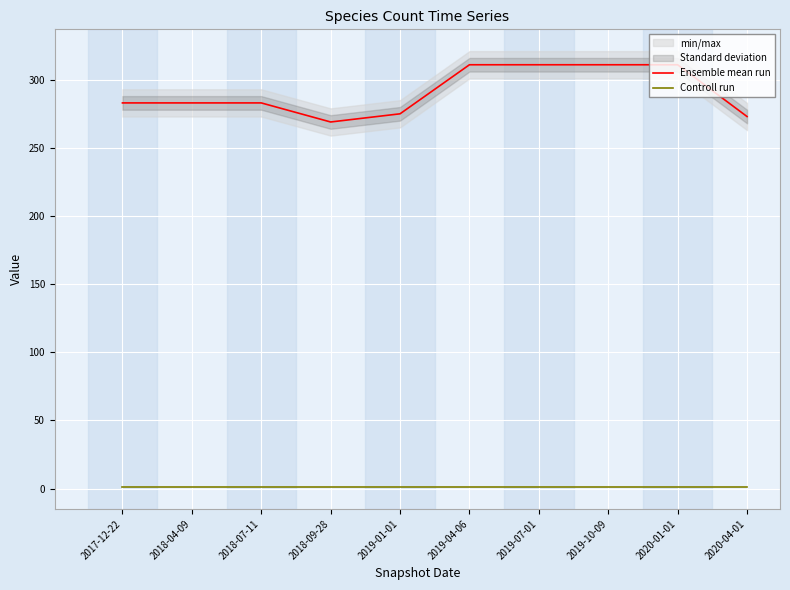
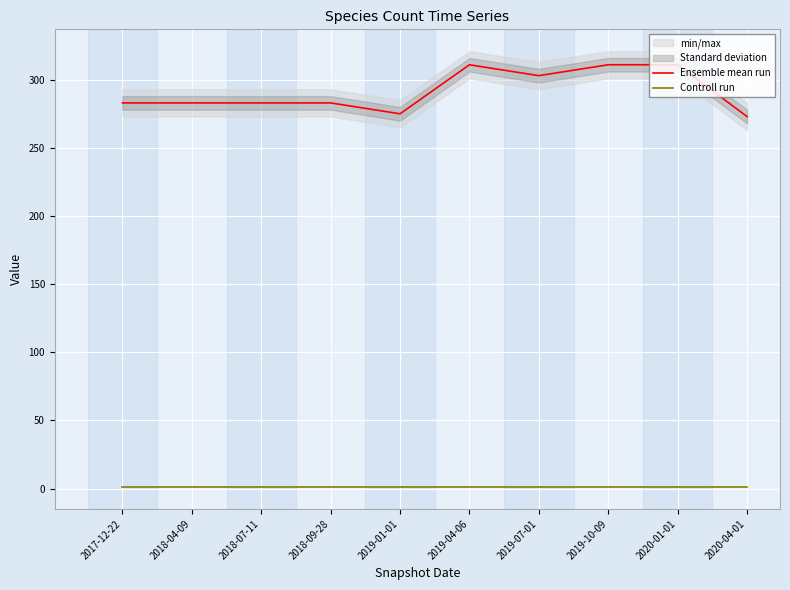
  {
    "Ensemble mean run": {
      "2017-12-22": 283,
      "2018-04-09": 283,
      "2018-07-11": 283,
-     "2018-09-28": 269,
+     "2018-09-28": 283,
      "2019-01-01": 275,
      "2019-04-06": 311,
-     "2019-07-01": 311,
+     "2019-07-01": 303,
      "2019-10-09": 311,
      "2020-04-01": 273
    },
    "Controll run": {
      "2017-12-22": 1,
      "2018-04-09": 1,
      "2018-07-11": 1,
      "2018-09-28": 1,
      "2019-01-01": 1,
      "2019-04-06": 1,
      "2019-07-01": 1,
      "2019-10-09": 1,
      "2020-01-01": 1,
      "2020-04-01": 1
    }
  }
